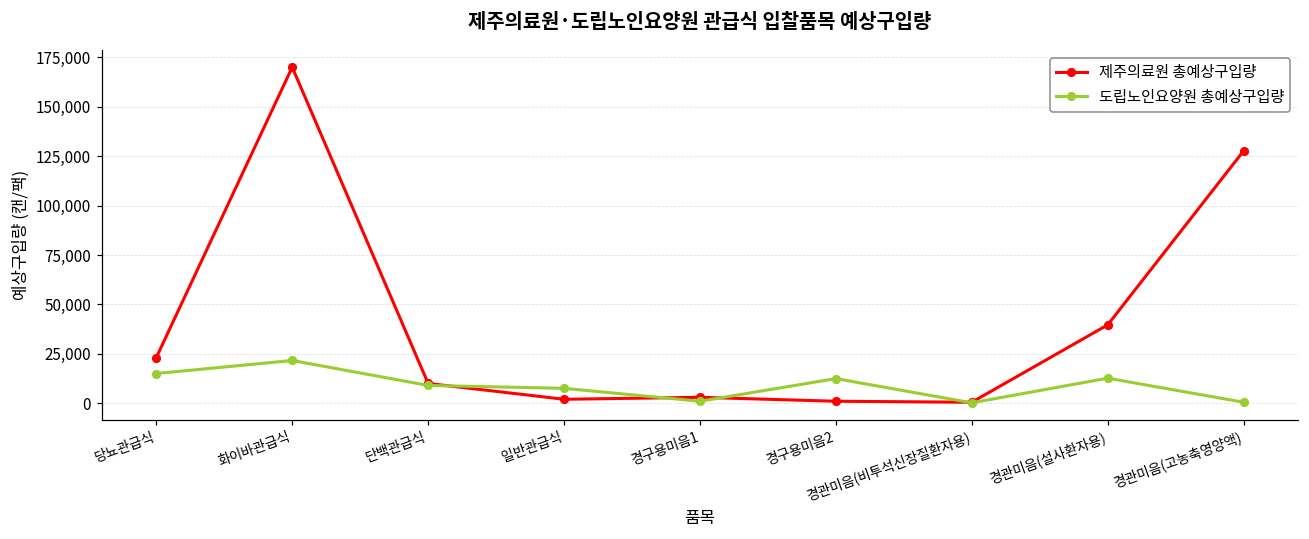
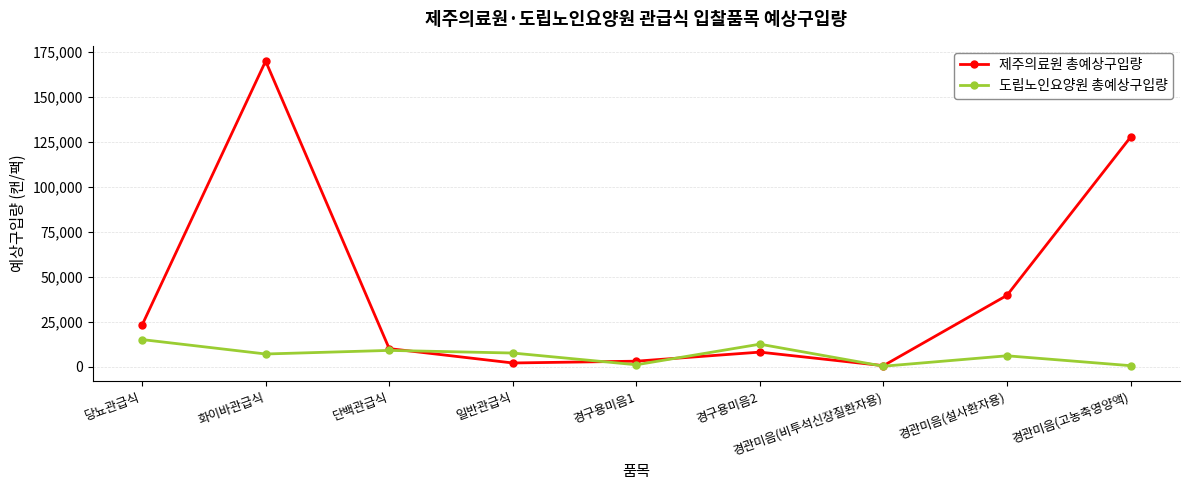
  {
    "제주의료원 총예상구입량": {
      "당뇨관급식": "23,000",
      "화이바관급식": "170,000",
      "일반관급식": "2,000",
      "경구용미음1": "3,000",
-     "경구용미음2": "1,000",
+     "경구용미음2": "8,000",
      "경관미음(설사환자용)": "40,000",
      "경관미음(고농축영양액)": "128,000"
    },
    "도립노인요양원 총예상구입량": {
      "당뇨관급식": "15,000",
-     "화이바관급식": "22,000",
+     "화이바관급식": "7,000",
      "일반관급식": "8,000",
      "경구용미음1": "1,000",
      "경구용미음2": "12,000",
-     "경관미음(설사환자용)": "13,000",
+     "경관미음(설사환자용)": "6,000",
      "경관미음(고농축영양액)": "1,000"
    }
  }
